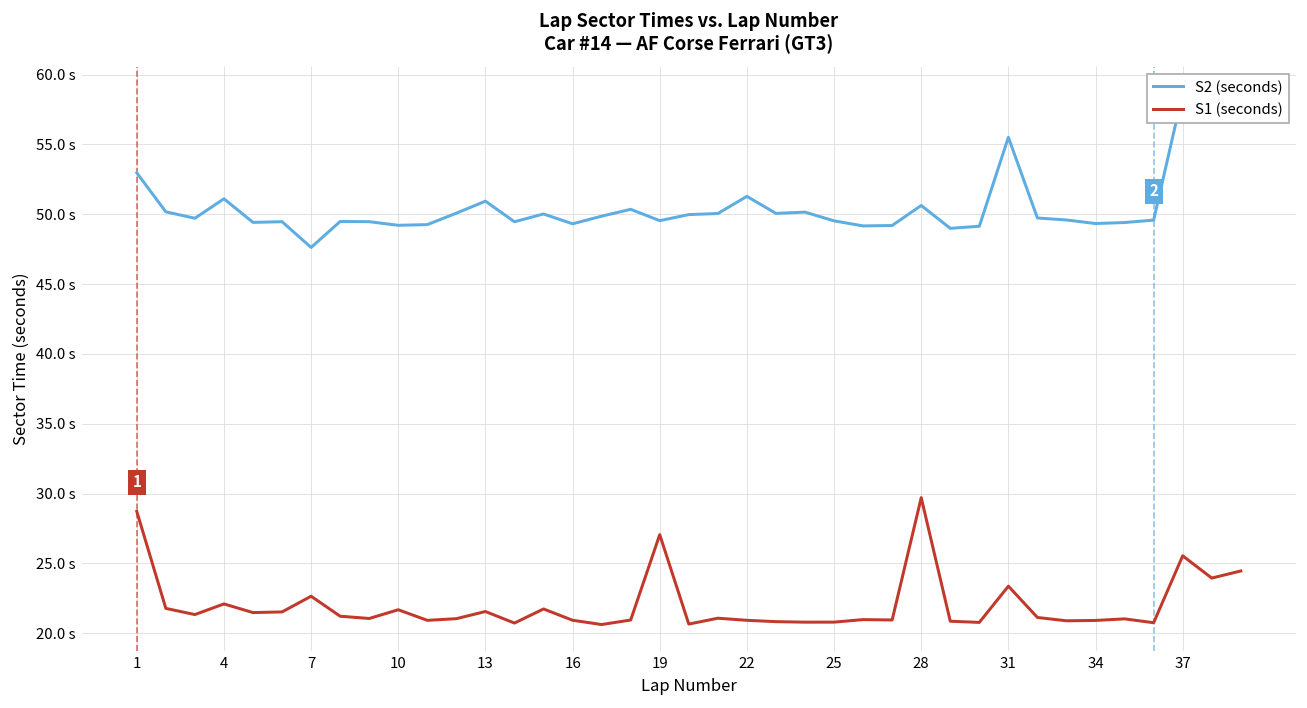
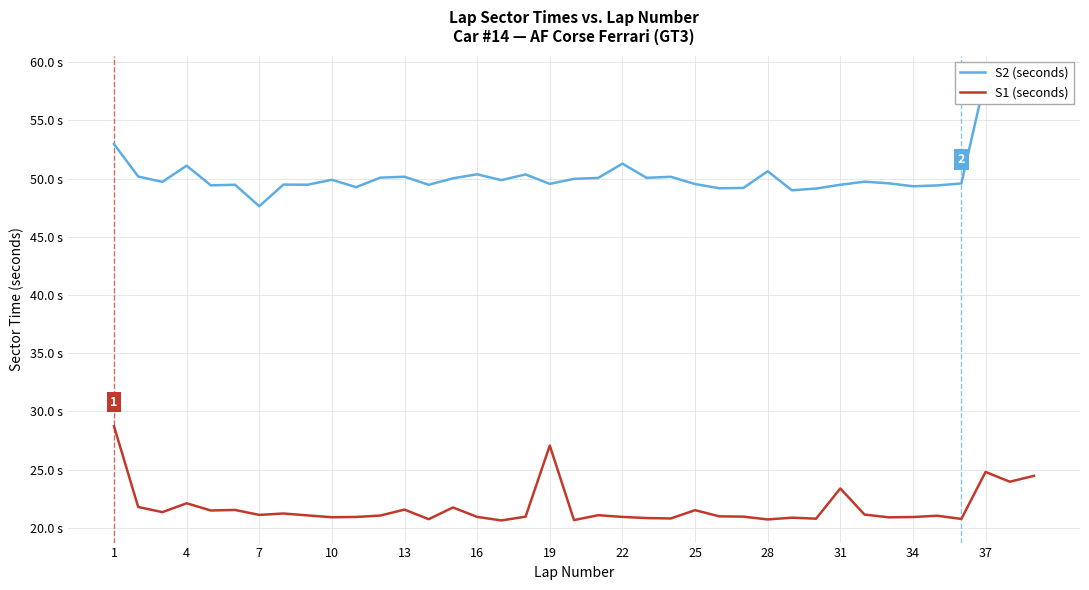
  {
    "S2 (seconds)": {
      "1": "53.0 s",
      "4": "51.1 s",
      "7": "47.6 s",
-     "10": "49.2 s",
-     "13": "50.9 s",
-     "16": "49.3 s",
+     "10": "49.9 s",
+     "13": "50.2 s",
+     "16": "50.4 s",
      "19": "49.5 s",
      "22": "51.3 s",
      "25": "49.5 s",
      "28": "50.6 s",
-     "31": "55.5 s",
+     "31": "49.5 s",
      "34": "49.3 s"
    },
    "S1 (seconds)": {
      "4": "22.1 s",
-     "7": "22.7 s",
-     "10": "21.7 s",
+     "7": "21.1 s",
+     "10": "20.9 s",
      "13": "21.6 s",
      "16": "20.9 s",
      "19": "27.1 s",
      "22": "20.9 s",
-     "25": "20.8 s",
-     "28": "29.7 s",
+     "25": "21.5 s",
+     "28": "20.7 s",
      "31": "23.4 s",
      "34": "20.9 s",
-     "37": "25.5 s"
+     "37": "24.8 s"
    }
  }
